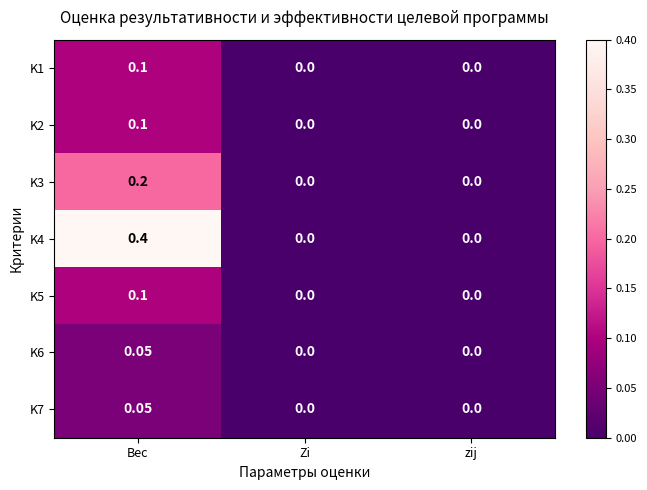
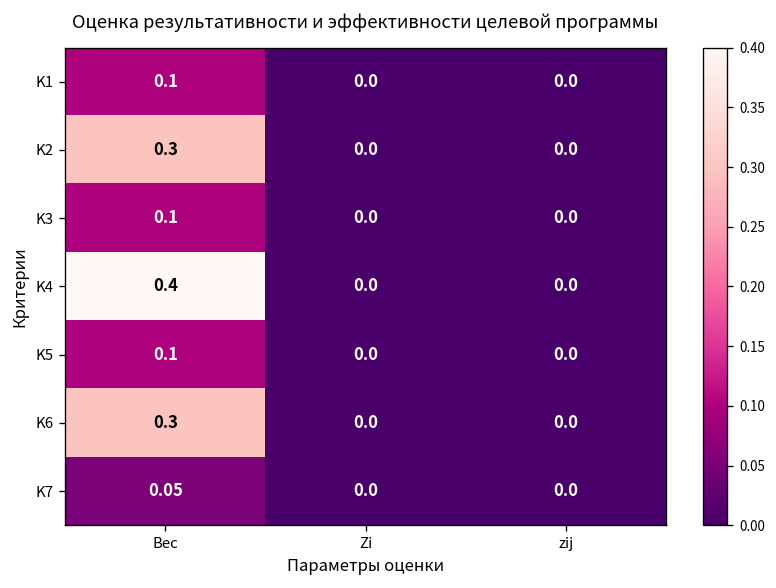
  {
    "K1": {
      "Вес": 0.1,
      "Zi": 0.0,
      "zij": 0.0
    },
    "K2": {
-     "Вес": 0.1,
+     "Вес": 0.3,
      "Zi": 0.0,
      "zij": 0.0
    },
    "K3": {
-     "Вес": 0.2,
+     "Вес": 0.1,
      "Zi": 0.0,
      "zij": 0.0
    },
    "K4": {
      "Вес": 0.4,
      "Zi": 0.0,
      "zij": 0.0
    },
    "K5": {
      "Вес": 0.1,
      "Zi": 0.0,
      "zij": 0.0
    },
    "K6": {
-     "Вес": 0.05,
+     "Вес": 0.3,
      "Zi": 0.0,
      "zij": 0.0
    },
    "K7": {
      "Вес": 0.05,
      "Zi": 0.0,
      "zij": 0.0
    }
  }
